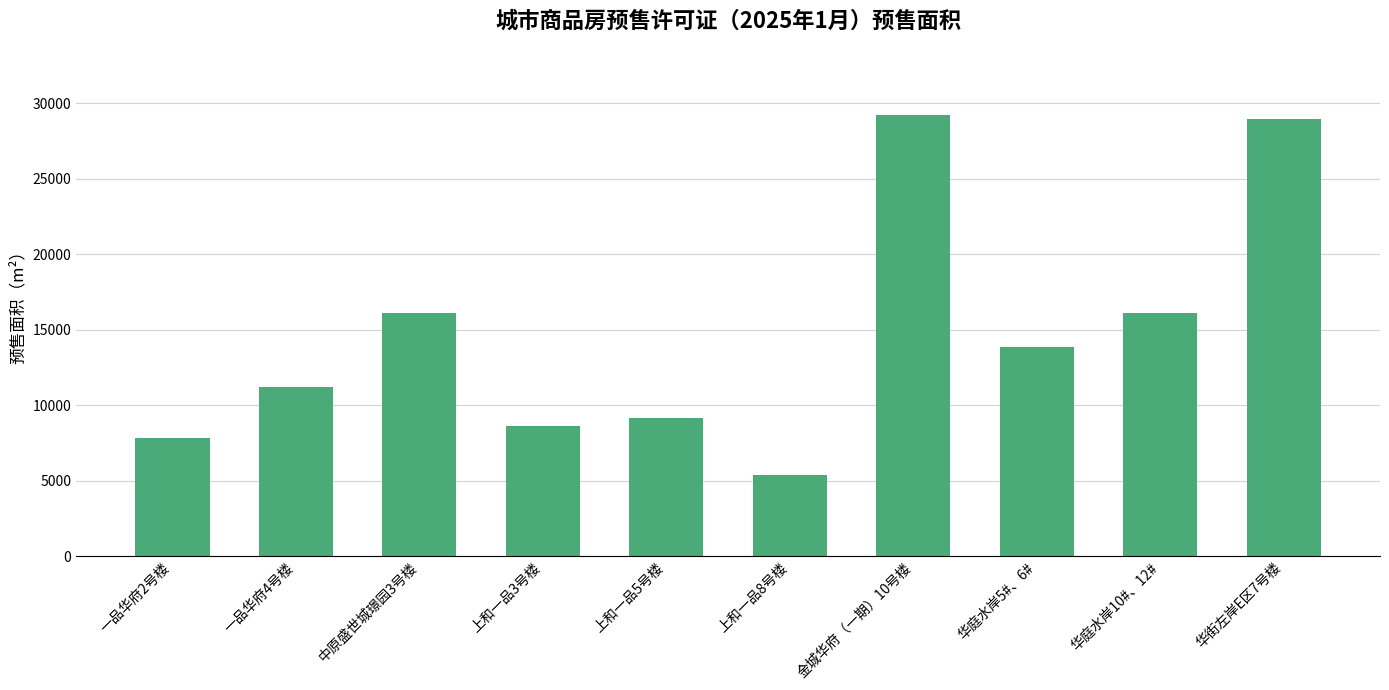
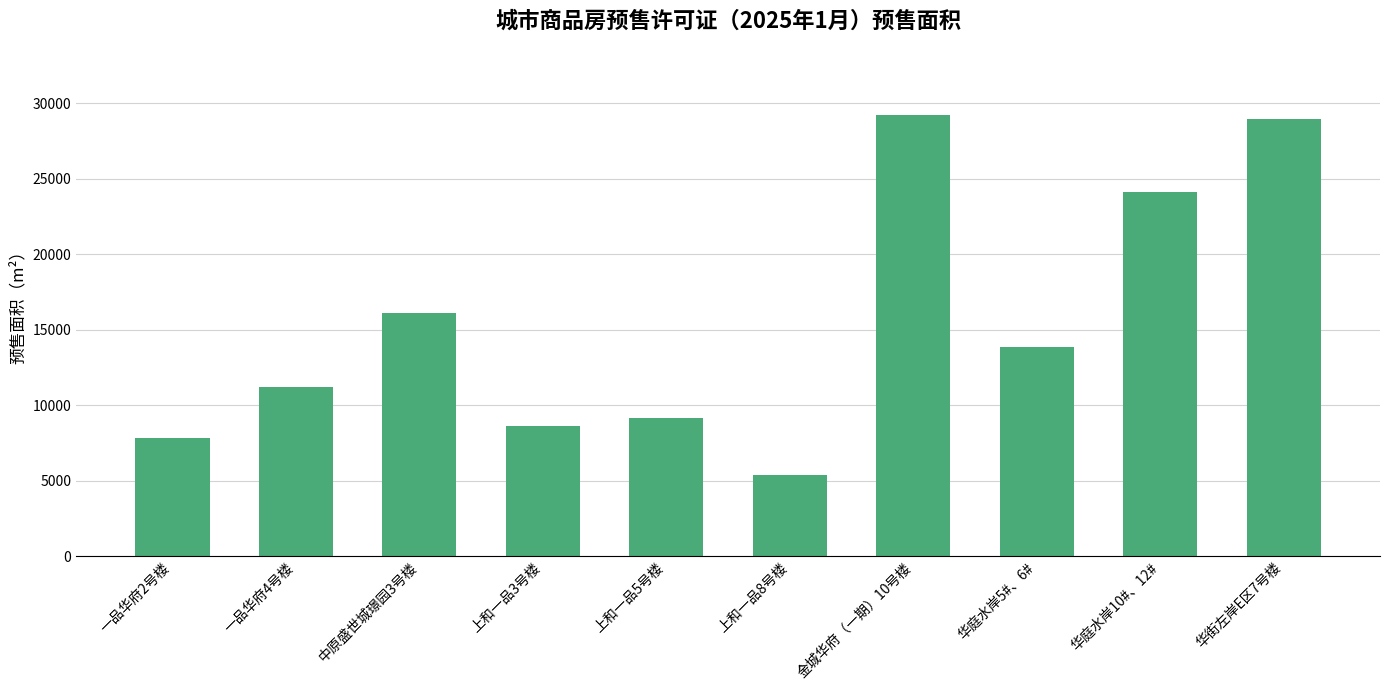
  {
    "一品华府2号楼": 7800,
    "一品华府4号楼": 11200,
    "中原盛世城璟园3号楼": 16100,
    "上和一品3号楼": 8600,
    "上和一品5号楼": 9200,
    "上和一品8号楼": 5400,
    "金城华府（一期）10号楼": 29200,
    "华庭水岸5#、6#": 13800,
-   "华庭水岸10#、12#": 16100,
+   "华庭水岸10#、12#": 24100,
    "华街左岸E区7号楼": 29000
  }
